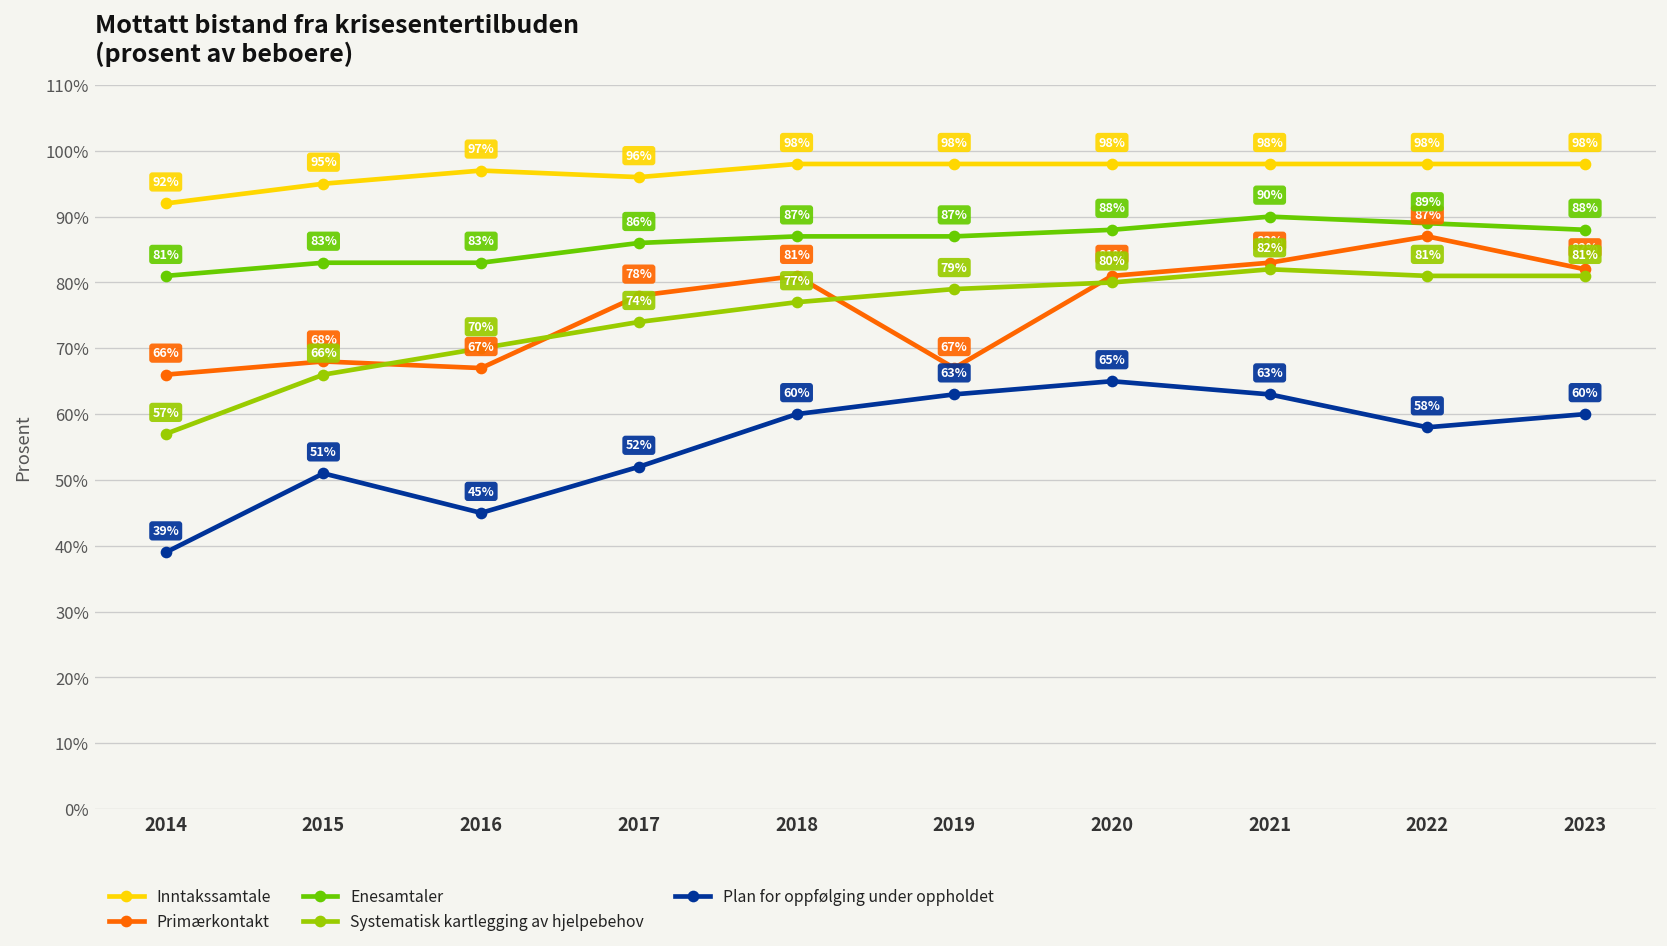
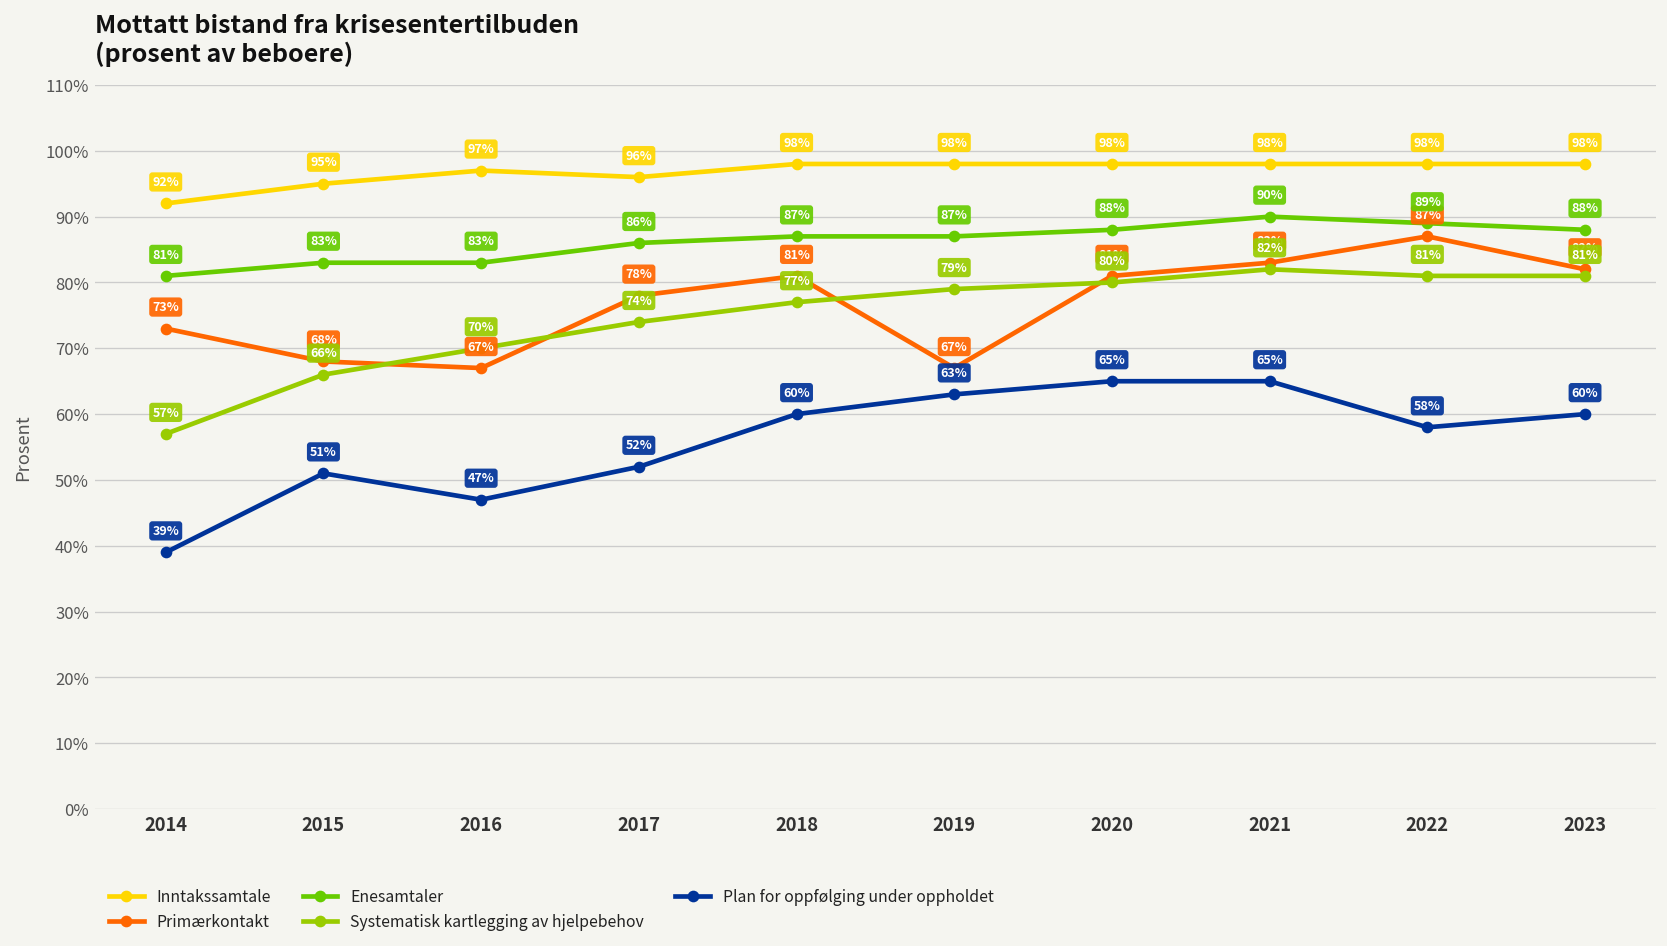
  {
    "Primærkontakt": {
-     "2014": "66%"
+     "2014": "73%"
    },
    "Plan for oppfølging under oppholdet": {
-     "2016": "45%",
-     "2021": "63%"
+     "2016": "47%",
+     "2021": "65%"
    }
  }
